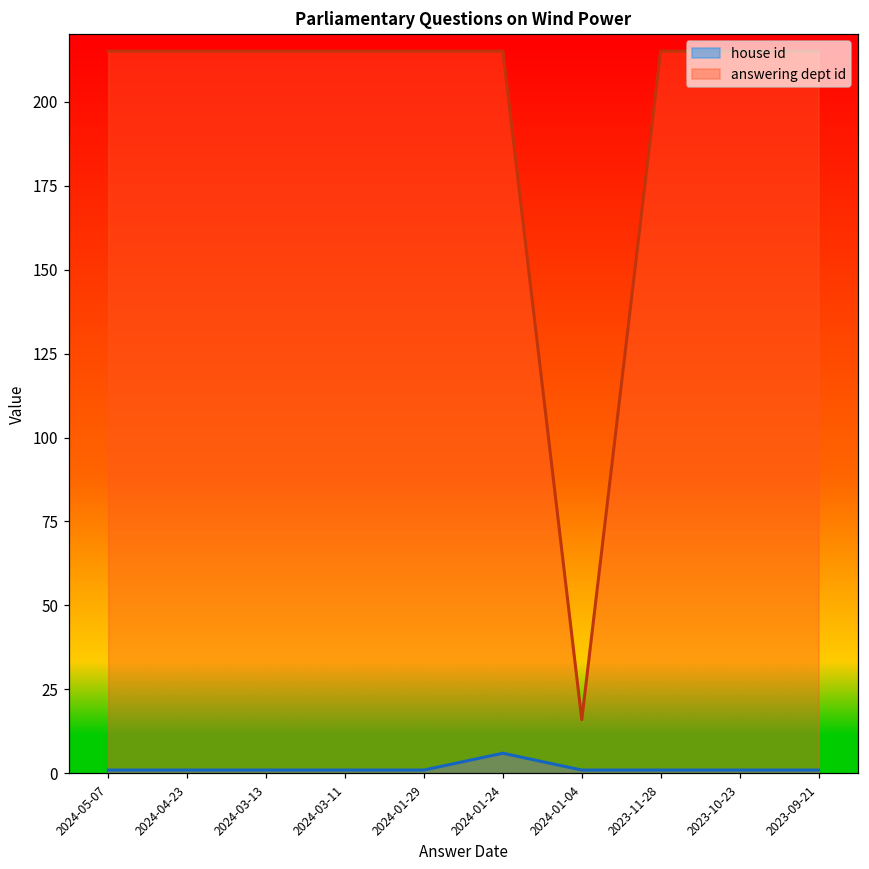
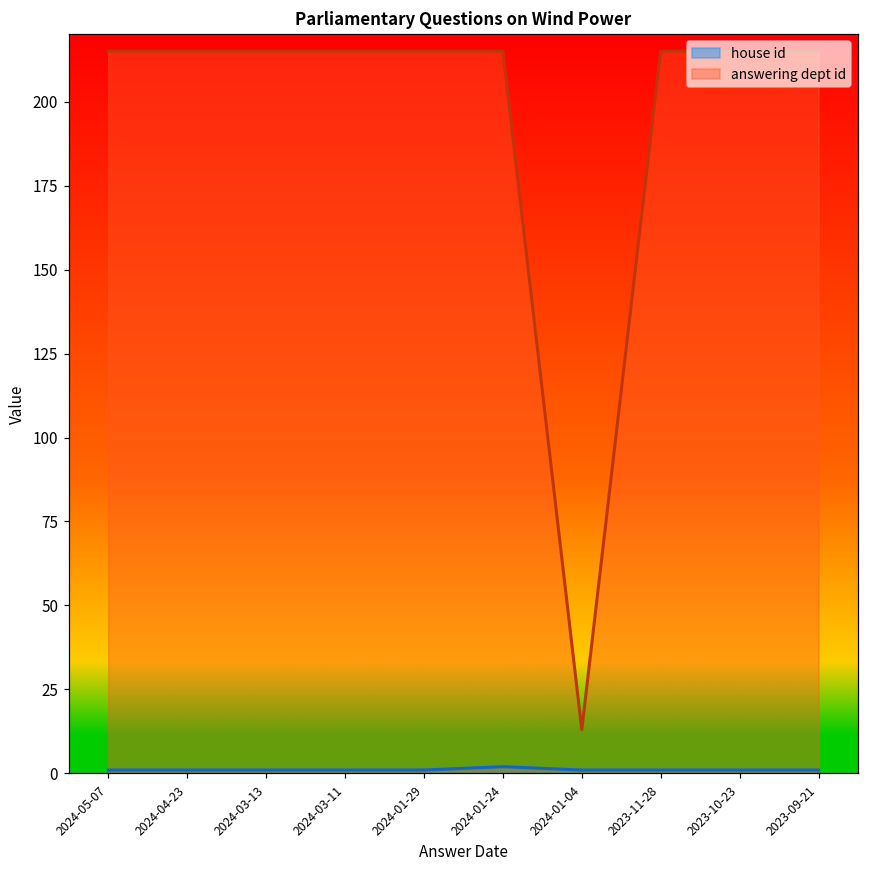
  {
    "house id": {
      "2024-05-07": 1,
      "2024-04-23": 1,
      "2024-03-13": 1,
      "2024-03-11": 1,
      "2024-01-29": 1,
-     "2024-01-24": 6,
+     "2024-01-24": 2,
      "2024-01-04": 1,
      "2023-11-28": 1,
      "2023-10-23": 1,
      "2023-09-21": 1
    },
    "answering dept id": {
      "2024-05-07": 215,
      "2024-04-23": 215,
      "2024-03-13": 215,
      "2024-03-11": 215,
      "2024-01-29": 215,
      "2024-01-24": 215,
-     "2024-01-04": 16,
+     "2024-01-04": 13,
      "2023-11-28": 215
    }
  }
